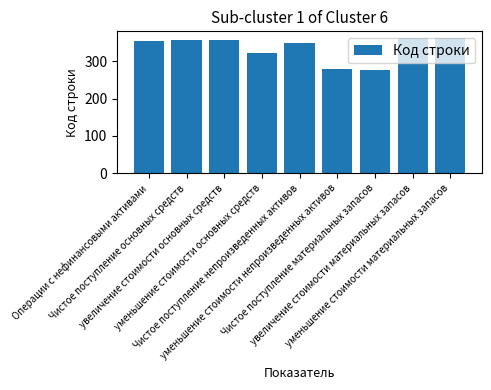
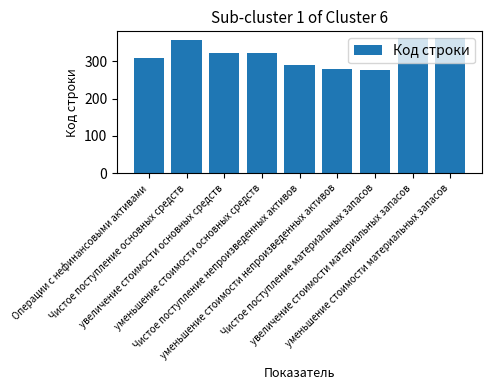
  {
-   "Операции с нефинансовыми активами": 350,
+   "Операции с нефинансовыми активами": 310,
    "Чистое поступление основных средств": 360,
-   "увеличение стоимости основных средств": 360,
+   "увеличение стоимости основных средств": 320,
    "уменьшение стоимости основных средств": 320,
-   "Чистое поступление непроизведенных активов": 350,
+   "Чистое поступление непроизведенных активов": 290,
    "уменьшение стоимости непроизведенных активов": 280,
    "Чистое поступление материальных запасов": 280,
    "уменьшение стоимости материальных запасов": 360
  }
